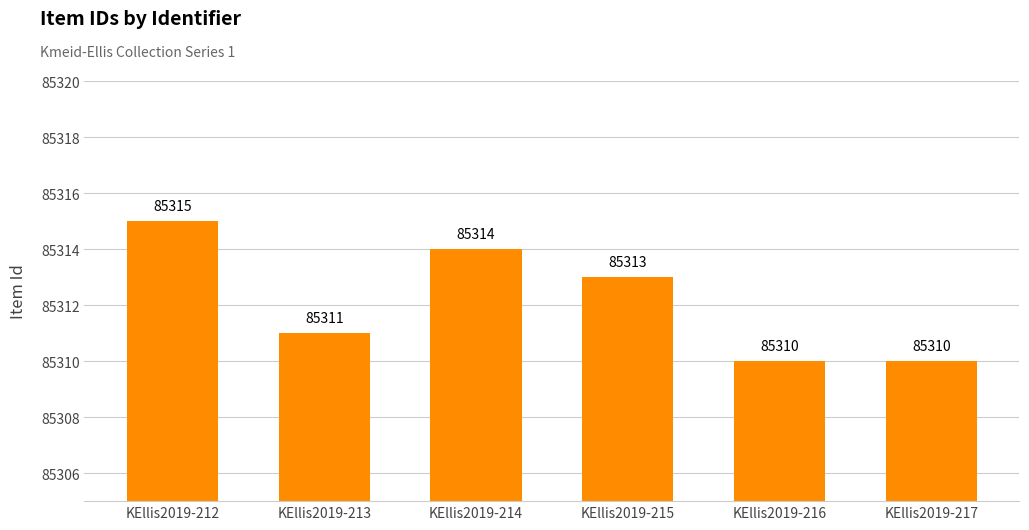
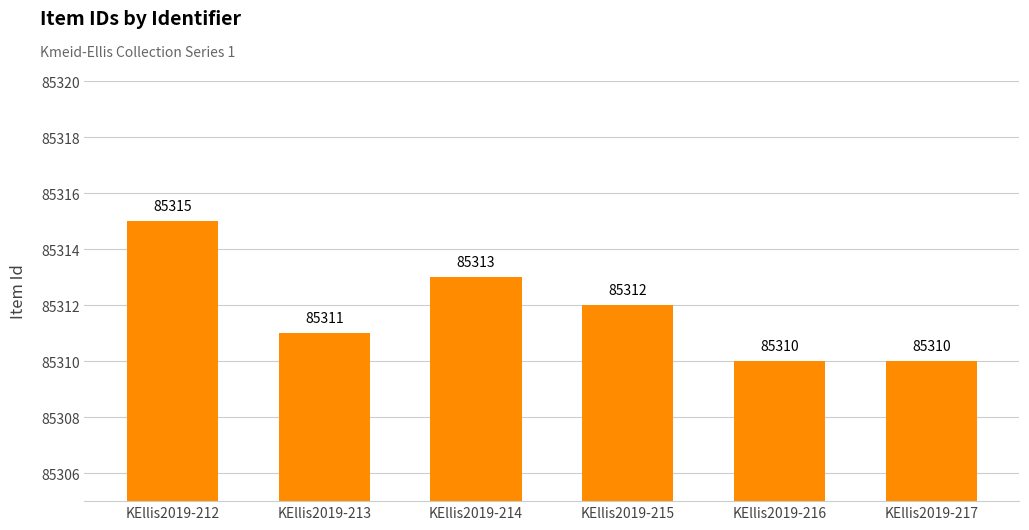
  {
    "KEllis2019-212": 85315,
    "KEllis2019-213": 85311,
-   "KEllis2019-214": 85314,
-   "KEllis2019-215": 85313,
+   "KEllis2019-214": 85313,
+   "KEllis2019-215": 85312,
    "KEllis2019-216": 85310,
    "KEllis2019-217": 85310
  }
